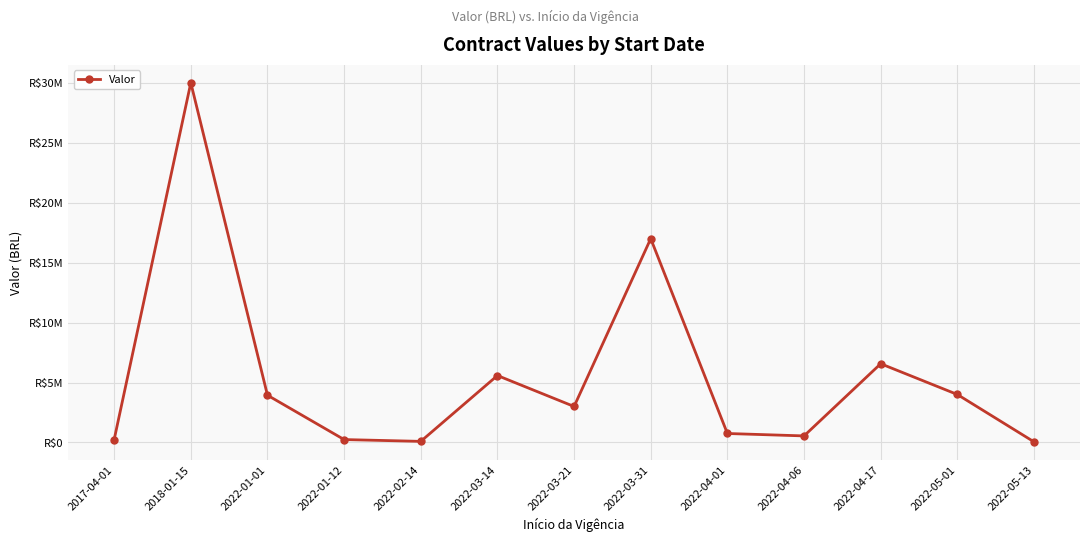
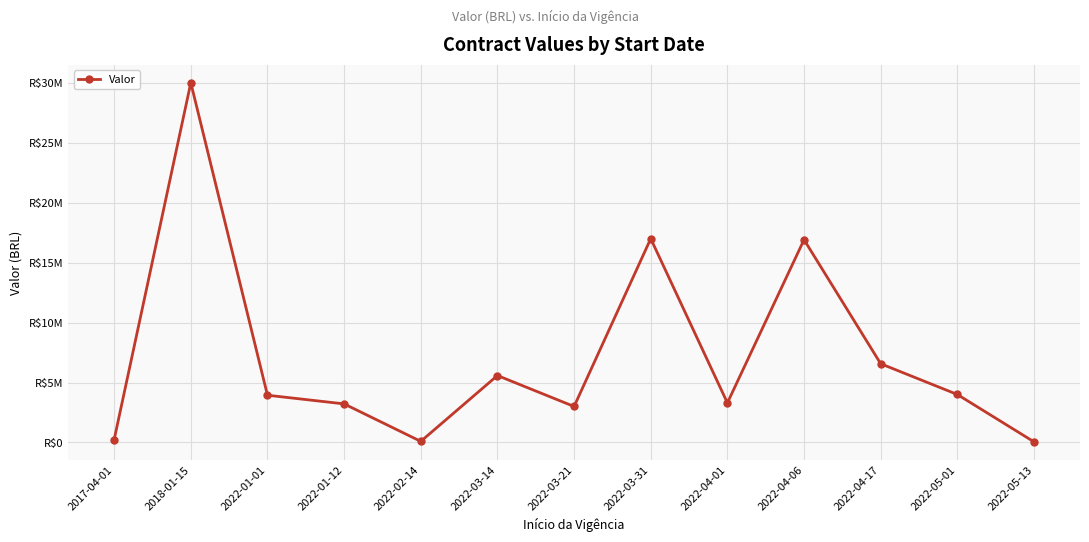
  {
    "2017-04-01": "R$200000",
    "2018-01-15": "R$30000000",
    "2022-01-01": "R$3900000",
-   "2022-01-12": "R$200000",
+   "2022-01-12": "R$3200000",
    "2022-02-14": "R$100000",
    "2022-03-14": "R$5600000",
    "2022-03-21": "R$3000000",
    "2022-03-31": "R$17000000",
-   "2022-04-01": "R$700000",
-   "2022-04-06": "R$500000",
+   "2022-04-01": "R$3300000",
+   "2022-04-06": "R$16900000",
    "2022-04-17": "R$6600000",
    "2022-05-01": "R$4000000",
    "2022-05-13": "R$100000"
  }
